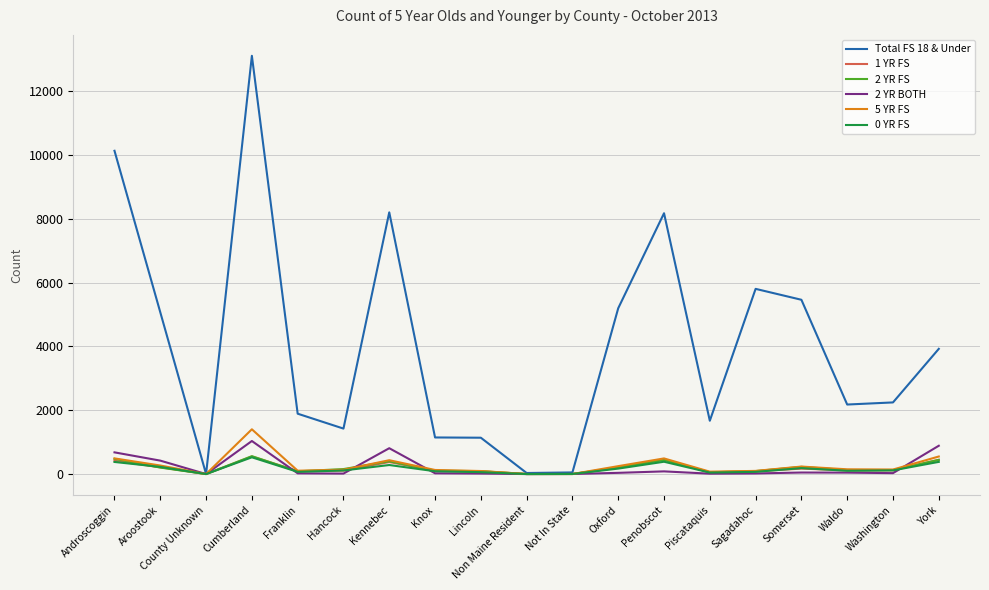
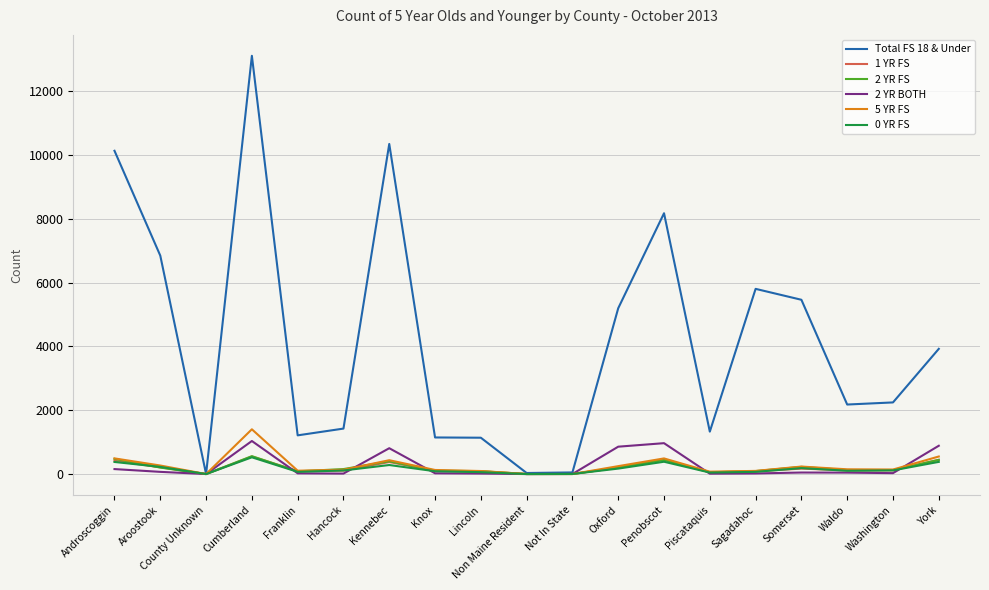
  {
    "Total FS 18 & Under": {
      "Androscoggin": 10100,
-     "Aroostook": 5100,
+     "Aroostook": 6800,
      "Cumberland": 13100,
-     "Franklin": 1900,
+     "Franklin": 1200,
      "Hancock": 1400,
-     "Kennebec": 8200,
+     "Kennebec": 10300,
      "Knox": 1100,
      "Lincoln": 1100,
      "Oxford": 5200,
      "Penobscot": 8200,
-     "Piscataquis": 1700,
+     "Piscataquis": 1300,
      "Sagadahoc": 5800,
      "Somerset": 5500,
      "Waldo": 2200,
      "Washington": 2200,
      "York": 3900
    },
    "2 YR BOTH": {
-     "Androscoggin": 700,
-     "Aroostook": 400,
+     "Androscoggin": 200,
+     "Aroostook": 100,
      "Cumberland": 1000,
      "Hancock": 0,
      "Kennebec": 800,
-     "Oxford": 0,
-     "Penobscot": 100,
+     "Oxford": 900,
+     "Penobscot": 1000,
      "Somerset": 0,
      "Washington": 0,
      "York": 900
    },
    "5 YR FS": {
      "Cumberland": 1400,
      "York": 600
    },
    "0 YR FS": {
      "Kennebec": 300
    }
  }
